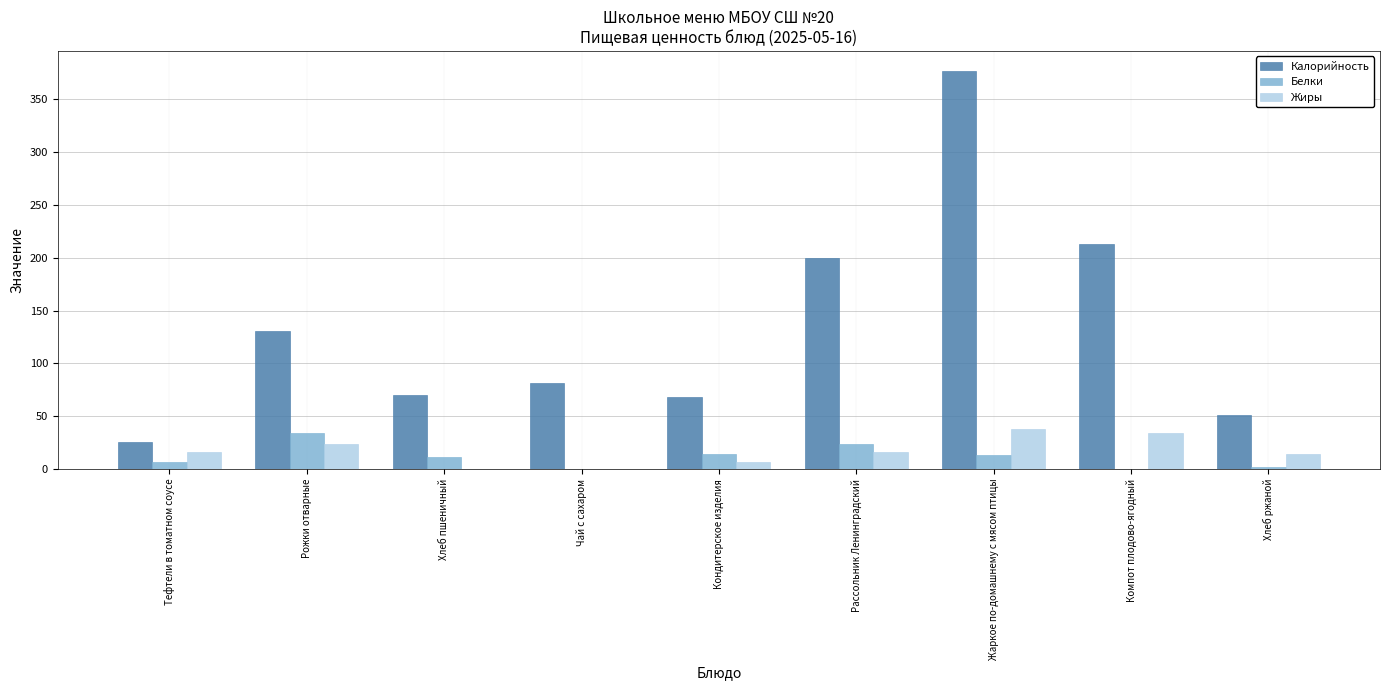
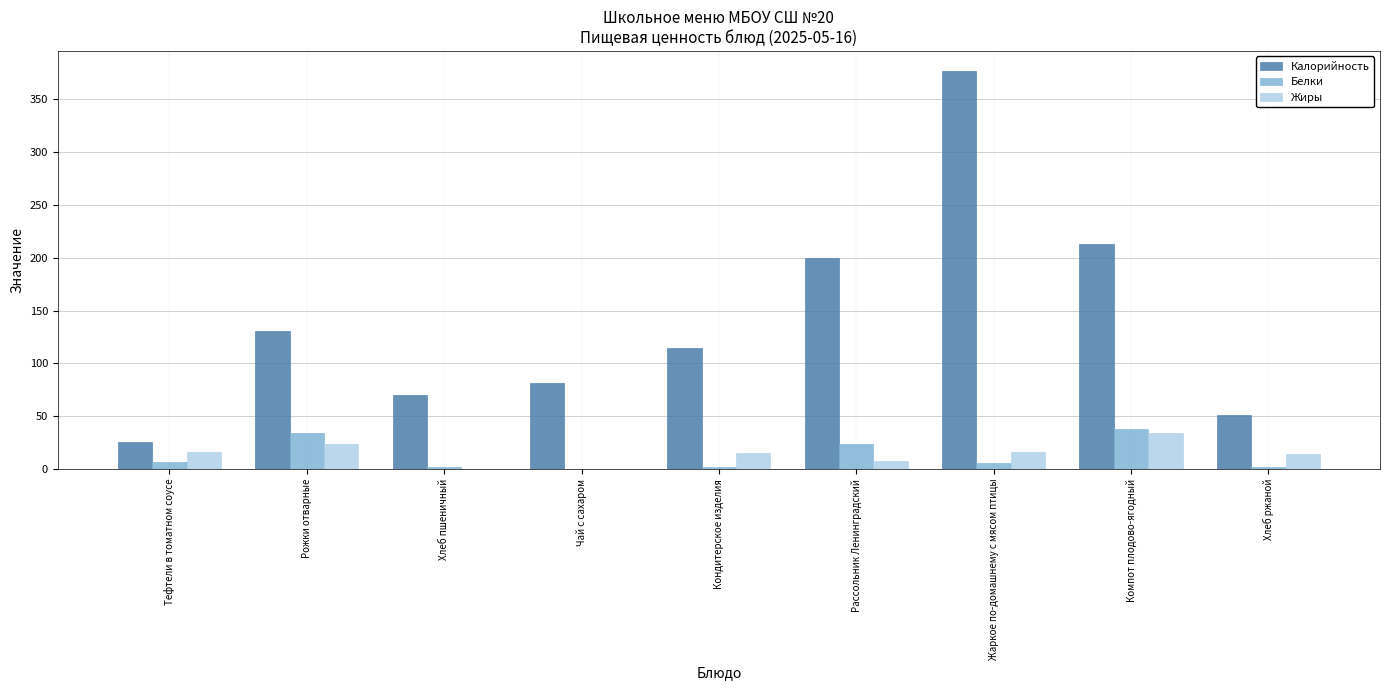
  {
    "Калорийность": {
      "Тефтели в томатном соусе": 26,
      "Рожки отварные": 131,
      "Хлеб пшеничный": 70,
      "Чай с сахаром": 81,
-     "Кондитерское изделия": 68,
+     "Кондитерское изделия": 115,
      "Рассольник Ленинградский": 199,
      "Жаркое по-домашнему с мясом птицы": 377,
      "Компот плодово-ягодный": 213,
      "Хлеб ржаной": 51
    },
    "Белки": {
      "Тефтели в томатном соусе": 7,
      "Рожки отварные": 34,
-     "Хлеб пшеничный": 12,
-     "Кондитерское изделия": 14,
+     "Хлеб пшеничный": 2,
+     "Кондитерское изделия": 2,
      "Рассольник Ленинградский": 24,
-     "Жаркое по-домашнему с мясом птицы": 14,
-     "Компот плодово-ягодный": 0
+     "Жаркое по-домашнему с мясом птицы": 5,
+     "Компот плодово-ягодный": 38
    },
    "Жиры": {
      "Тефтели в томатном соусе": 16,
      "Рожки отварные": 24,
      "Чай с сахаром": 0,
-     "Кондитерское изделия": 7,
-     "Рассольник Ленинградский": 17,
-     "Жаркое по-домашнему с мясом птицы": 38,
+     "Кондитерское изделия": 15,
+     "Рассольник Ленинградский": 7,
+     "Жаркое по-домашнему с мясом птицы": 16,
      "Компот плодово-ягодный": 35,
      "Хлеб ржаной": 14
    }
  }
